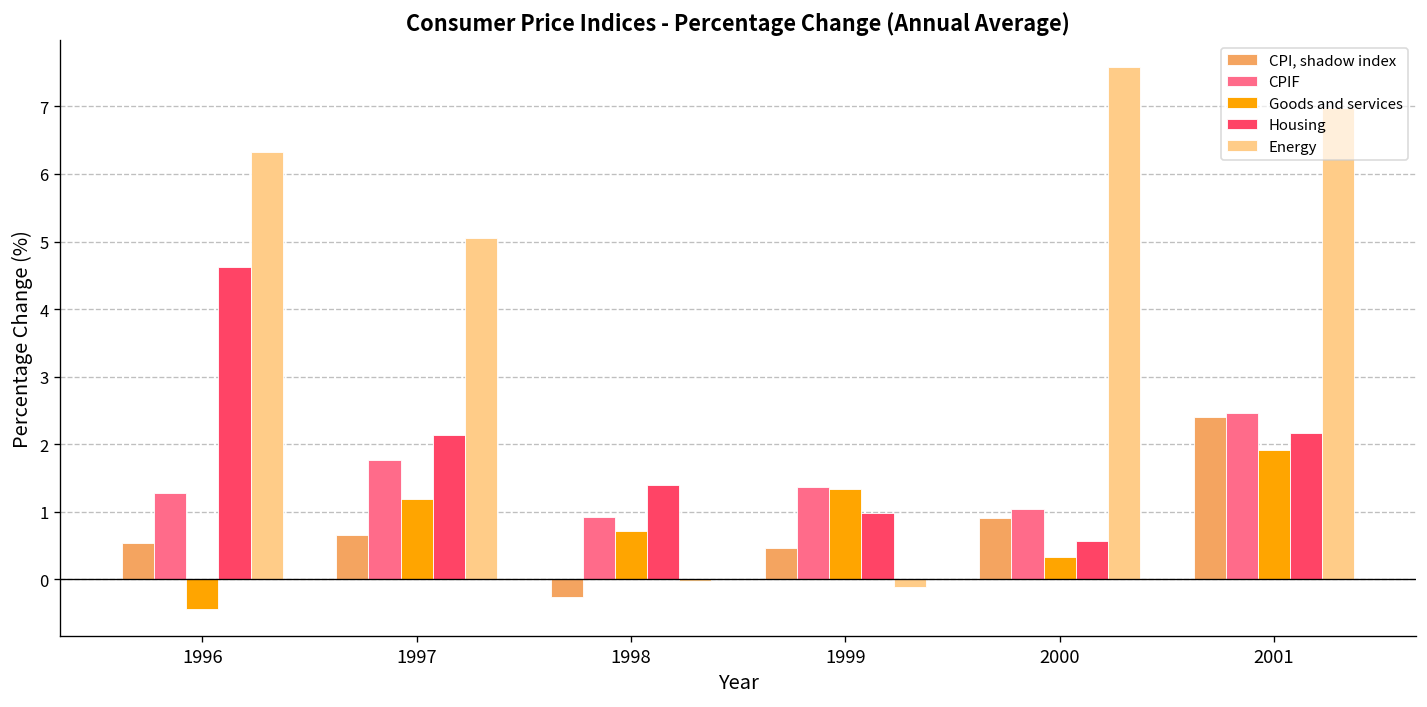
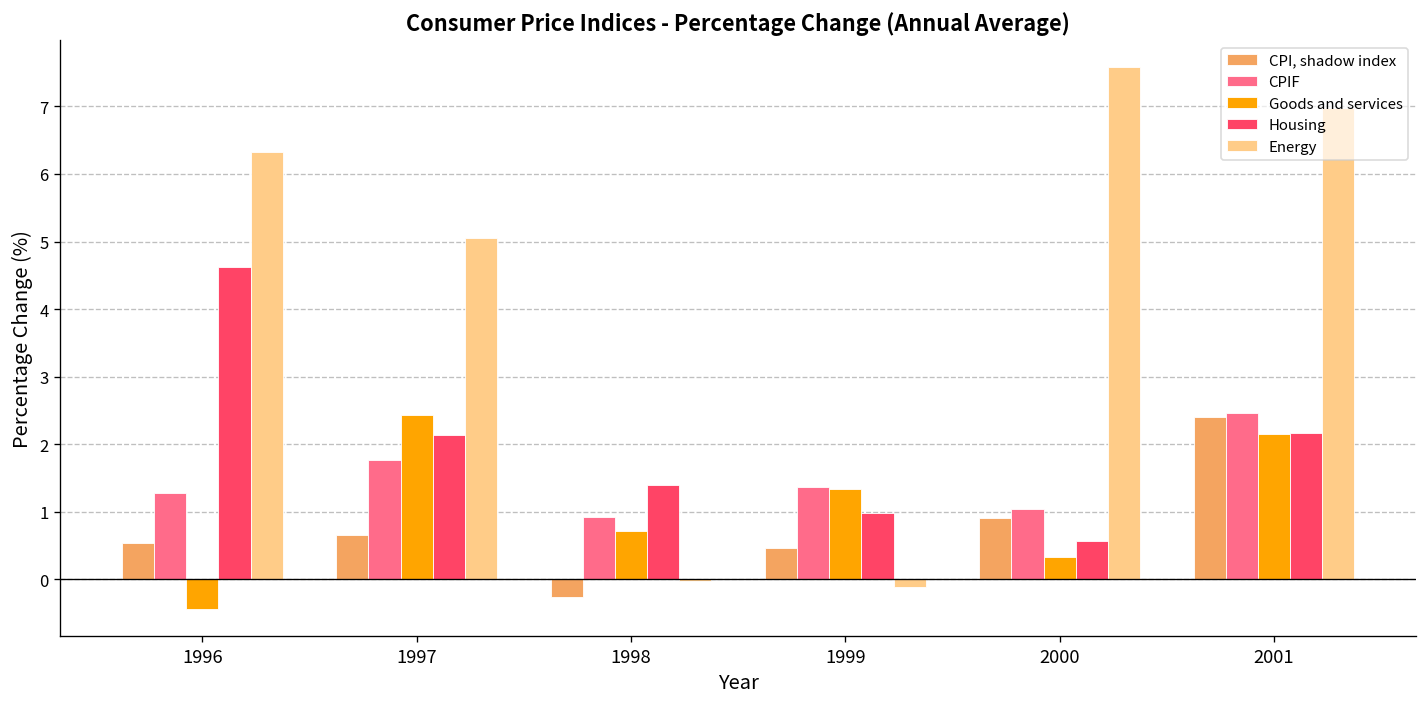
  {
    "Goods and services": {
      "1996": -0.4,
-     "1997": 1.2,
+     "1997": 2.4,
      "1998": 0.7,
      "1999": 1.3,
      "2000": 0.3,
-     "2001": 1.9
+     "2001": 2.1
    }
  }
